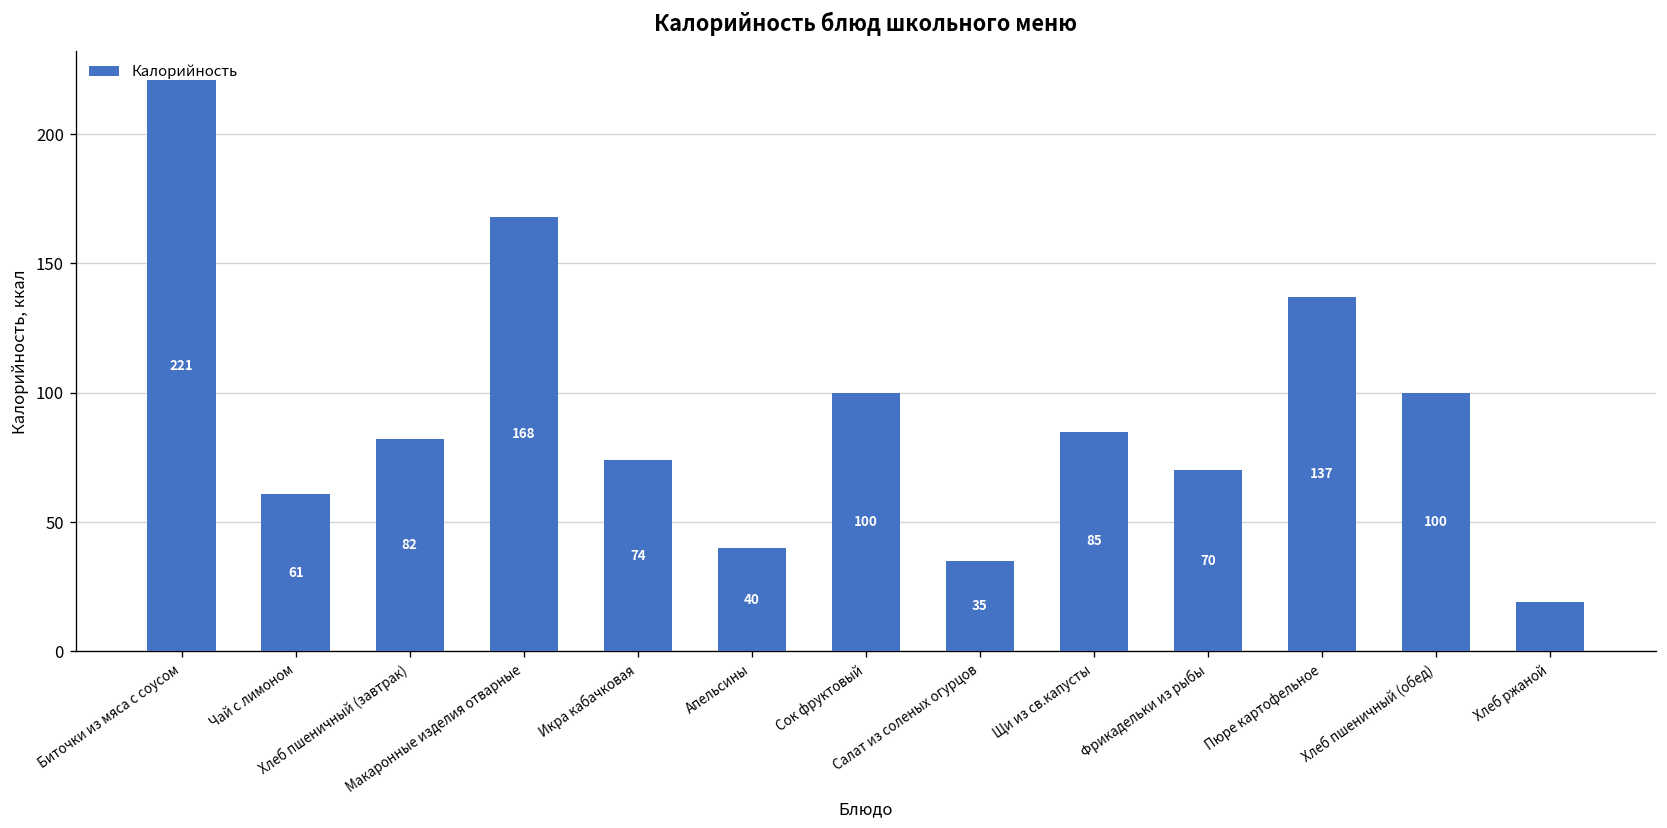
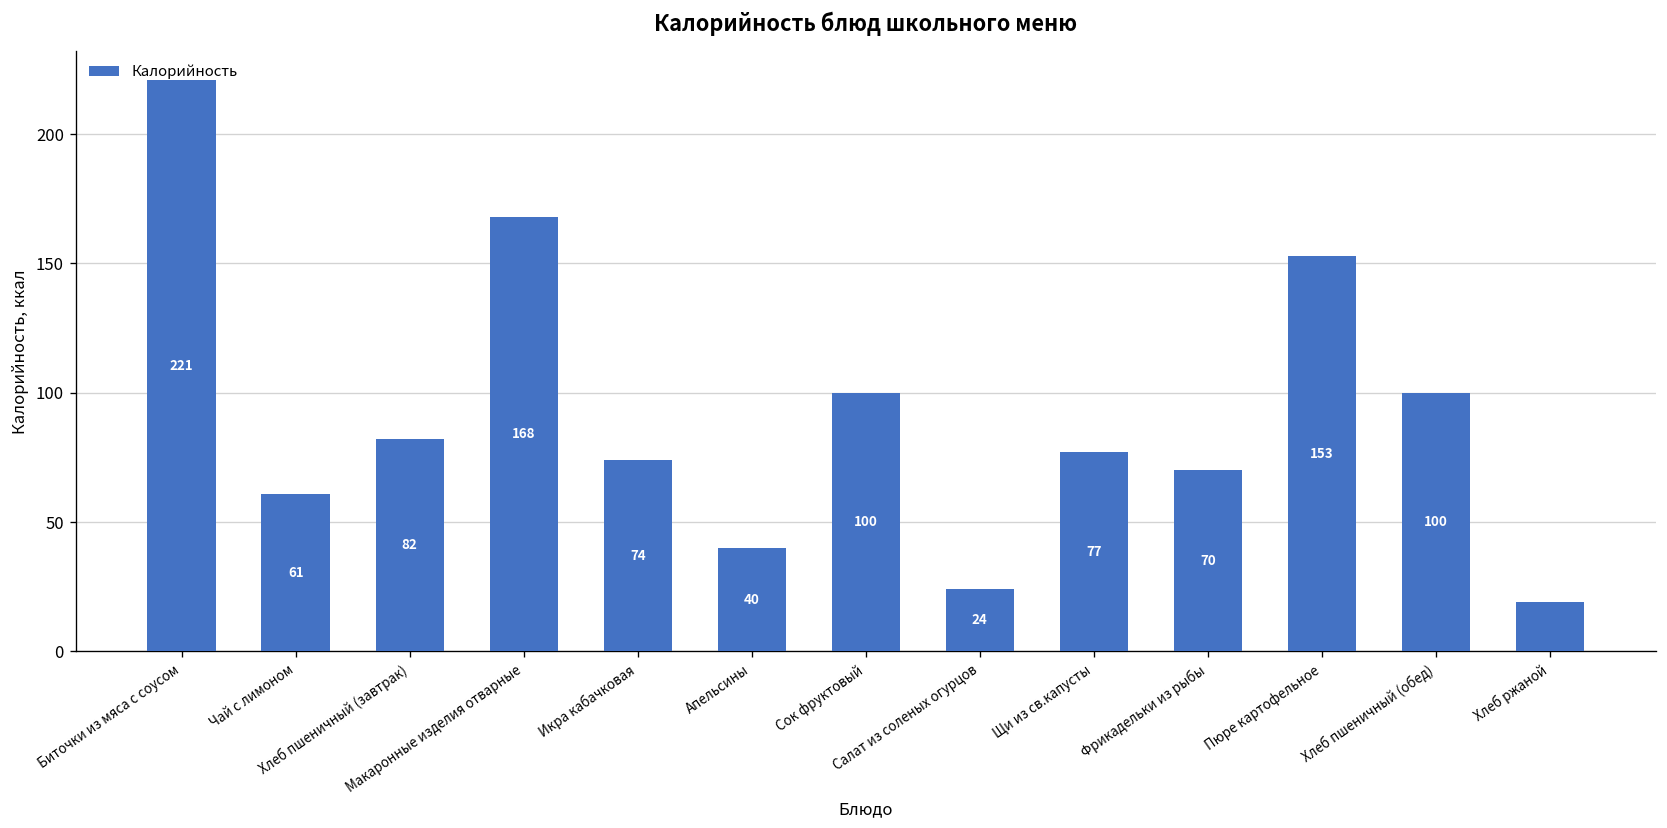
  {
    "Биточки из мяса с соусом": 221,
    "Чай с лимоном": 61,
    "Хлеб пшеничный (завтрак)": 82,
    "Макаронные изделия отварные": 168,
    "Икра кабачковая": 74,
    "Апельсины": 40,
    "Сок фруктовый": 100,
-   "Салат из соленых огурцов": 35,
-   "Щи из св.капусты": 85,
+   "Салат из соленых огурцов": 24,
+   "Щи из св.капусты": 77,
    "Фрикадельки из рыбы": 70,
-   "Пюре картофельное": 137,
+   "Пюре картофельное": 153,
    "Хлеб пшеничный (обед)": 100
  }
